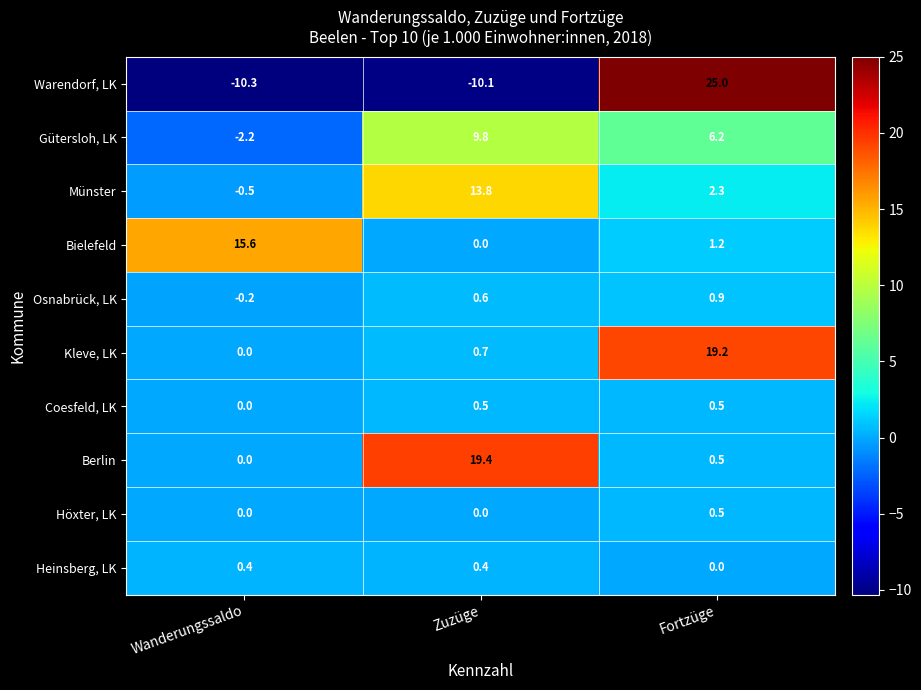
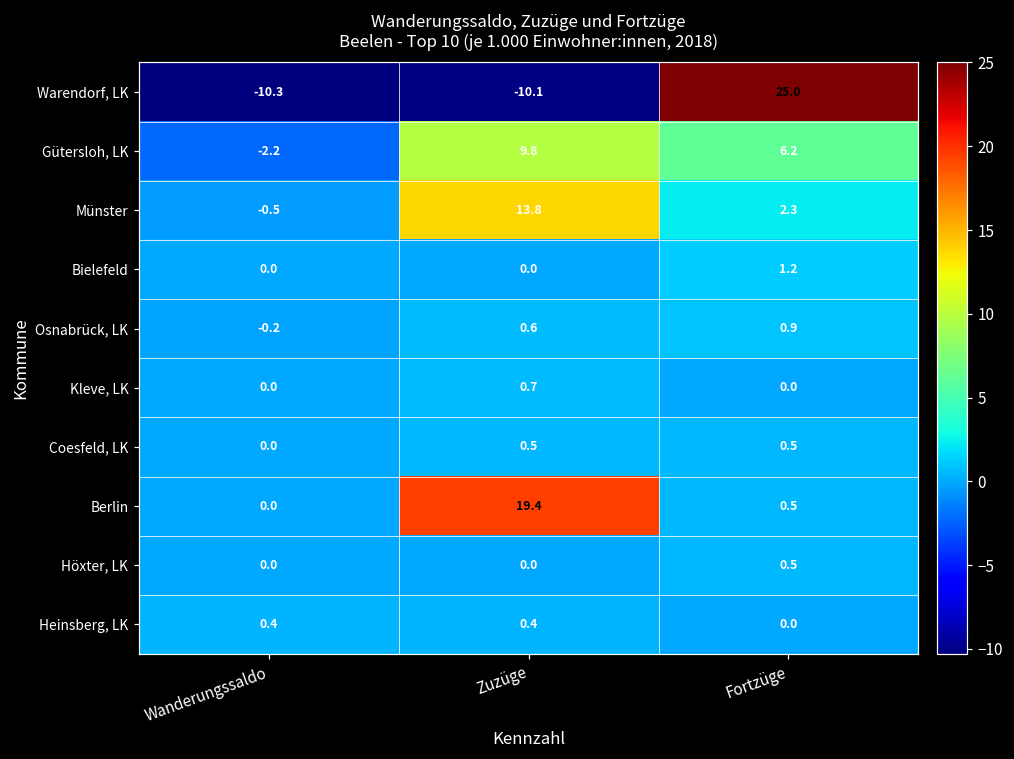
  {
    "Warendorf, LK": {
      "Wanderungssaldo": -10.3,
      "Zuzüge": -10.1,
      "Fortzüge": 25.0
    },
    "Gütersloh, LK": {
      "Wanderungssaldo": -2.2,
      "Zuzüge": 9.8,
      "Fortzüge": 6.2
    },
    "Münster": {
      "Wanderungssaldo": -0.5,
      "Zuzüge": 13.8,
      "Fortzüge": 2.3
    },
    "Bielefeld": {
-     "Wanderungssaldo": 15.6,
+     "Wanderungssaldo": 0.0,
      "Zuzüge": 0.0,
      "Fortzüge": 1.2
    },
    "Osnabrück, LK": {
      "Wanderungssaldo": -0.2,
      "Zuzüge": 0.6,
      "Fortzüge": 0.9
    },
    "Kleve, LK": {
      "Wanderungssaldo": 0.0,
      "Zuzüge": 0.7,
-     "Fortzüge": 19.2
+     "Fortzüge": 0.0
    },
    "Coesfeld, LK": {
      "Wanderungssaldo": 0.0,
      "Zuzüge": 0.5,
      "Fortzüge": 0.5
    },
    "Berlin": {
      "Wanderungssaldo": 0.0,
      "Zuzüge": 19.4,
      "Fortzüge": 0.5
    },
    "Höxter, LK": {
      "Wanderungssaldo": 0.0,
      "Zuzüge": 0.0,
      "Fortzüge": 0.5
    },
    "Heinsberg, LK": {
      "Wanderungssaldo": 0.4,
      "Zuzüge": 0.4,
      "Fortzüge": 0.0
    }
  }
